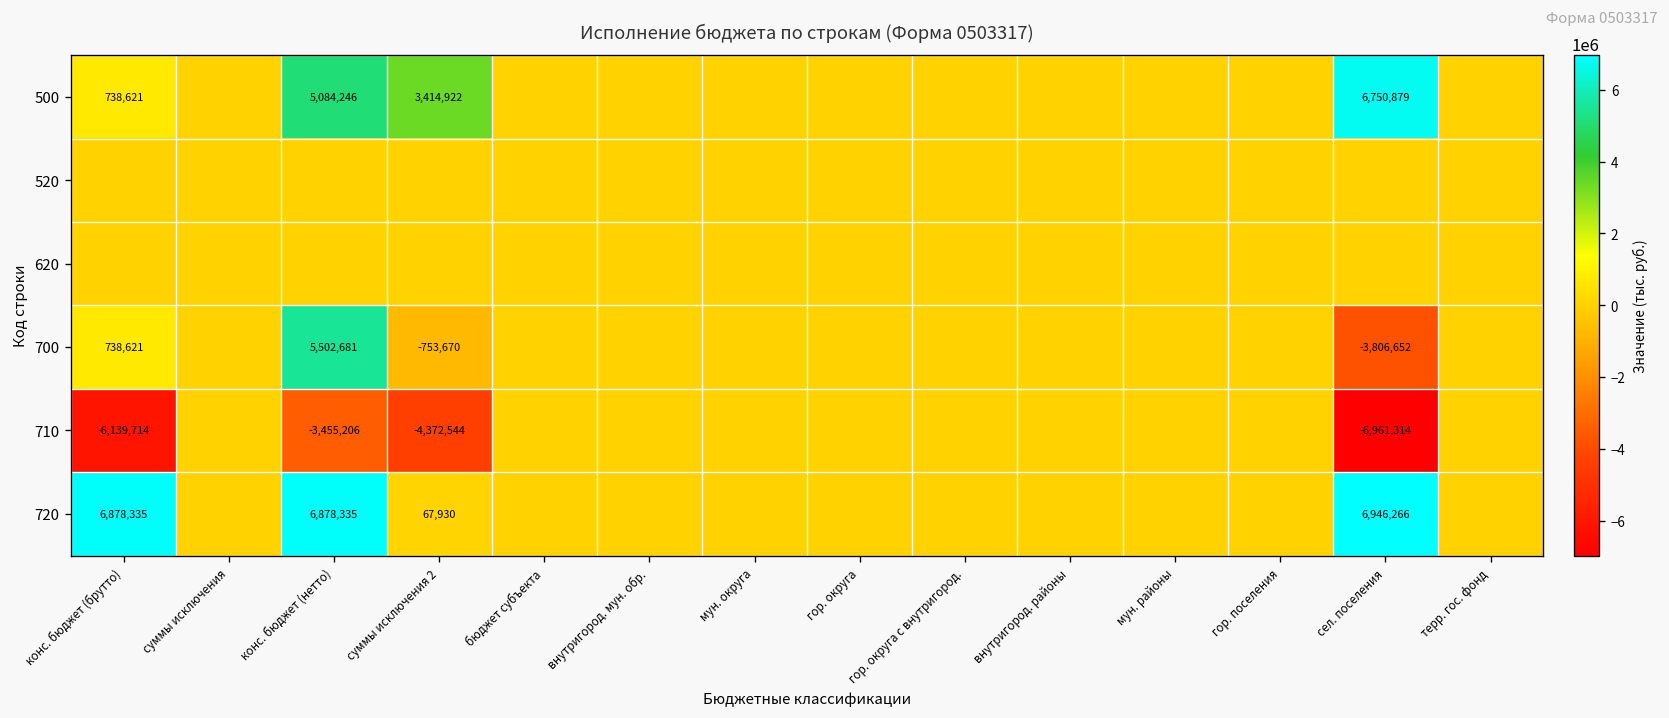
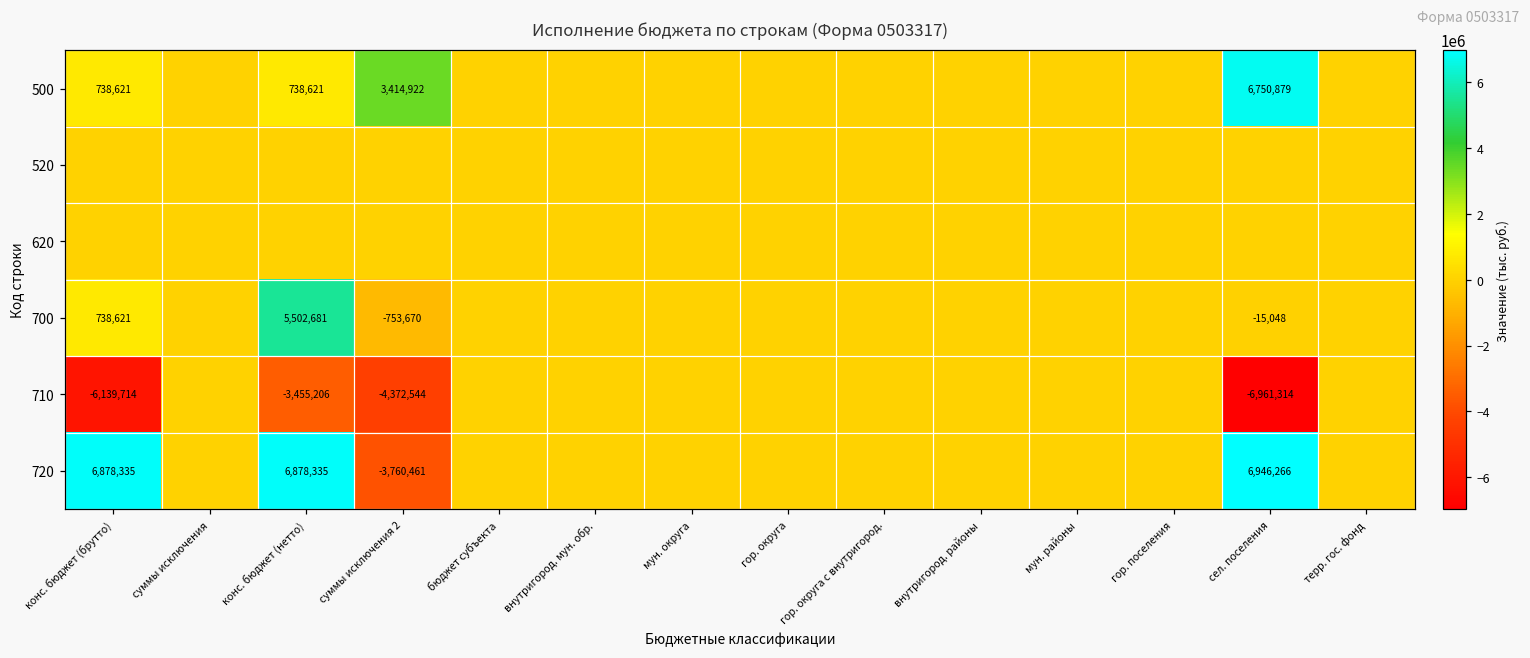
  {
    "500": {
      "конс. бюджет (брутто)": "738,621",
-     "конс. бюджет (нетто)": "5,084,246",
+     "конс. бюджет (нетто)": "738,621",
      "суммы исключения 2": "3,414,922",
      "сел. поселения": "6,750,879"
    },
    "700": {
      "конс. бюджет (брутто)": "738,621",
      "конс. бюджет (нетто)": "5,502,681",
      "суммы исключения 2": "-753,670",
-     "сел. поселения": "-3,806,652"
+     "сел. поселения": "-15,048"
    },
    "710": {
      "конс. бюджет (брутто)": "-6,139,714",
      "конс. бюджет (нетто)": "-3,455,206",
      "суммы исключения 2": "-4,372,544",
      "сел. поселения": "-6,961,314"
    },
    "720": {
      "конс. бюджет (брутто)": "6,878,335",
      "конс. бюджет (нетто)": "6,878,335",
-     "суммы исключения 2": "67,930",
+     "суммы исключения 2": "-3,760,461",
      "сел. поселения": "6,946,266"
    }
  }
